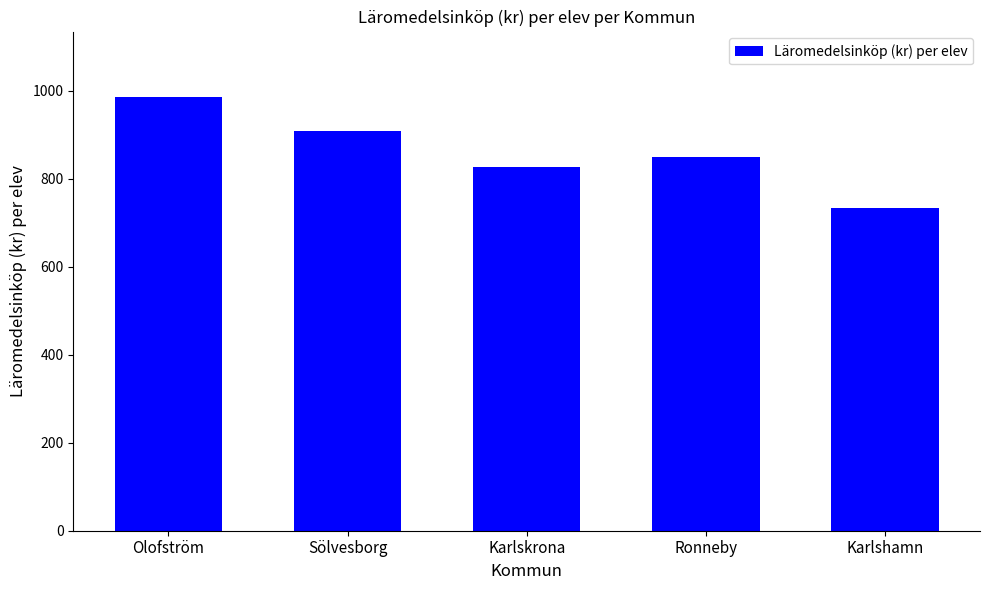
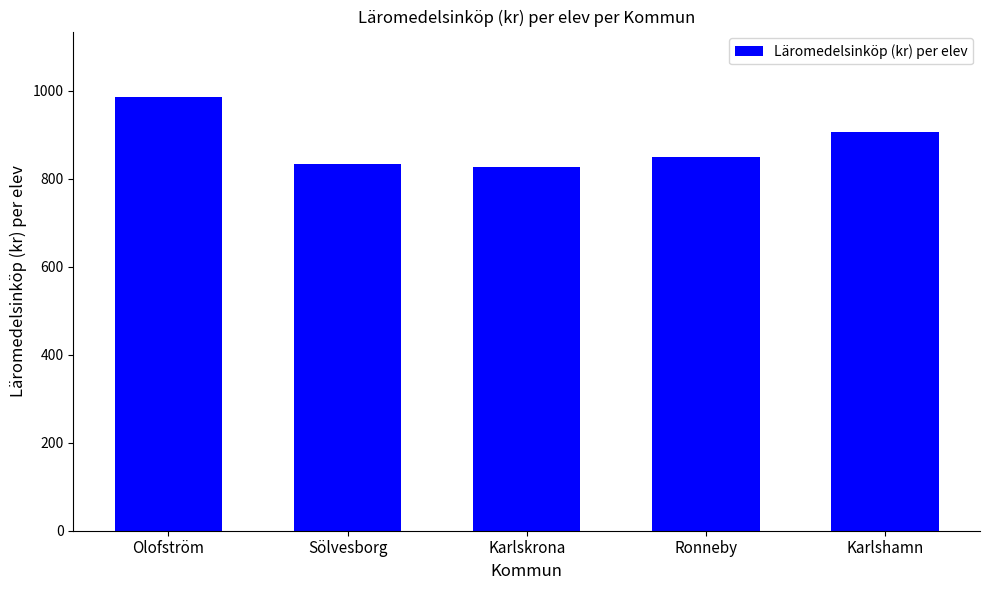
  {
    "Olofström": 990,
-   "Sölvesborg": 910,
+   "Sölvesborg": 830,
    "Karlskrona": 830,
    "Ronneby": 850,
-   "Karlshamn": 730
+   "Karlshamn": 910
  }
